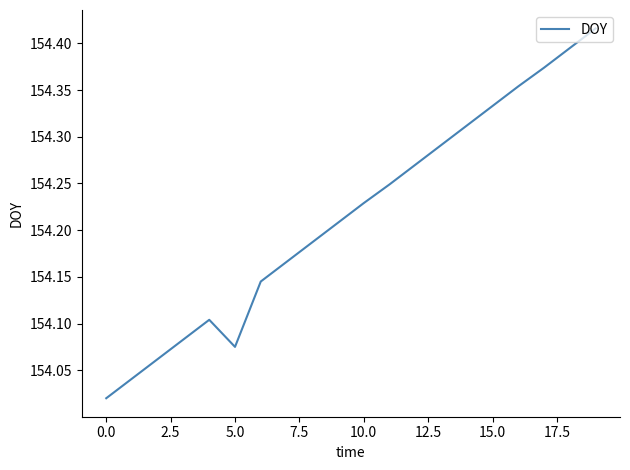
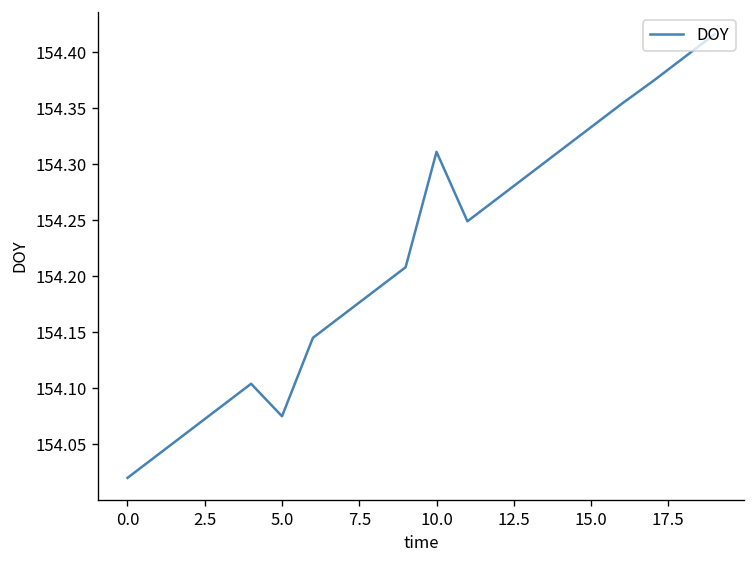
  {
    "0.0": 154.02,
    "5.0": 154.08,
-   "10.0": 154.23,
+   "10.0": 154.31,
    "15.0": 154.33
  }
